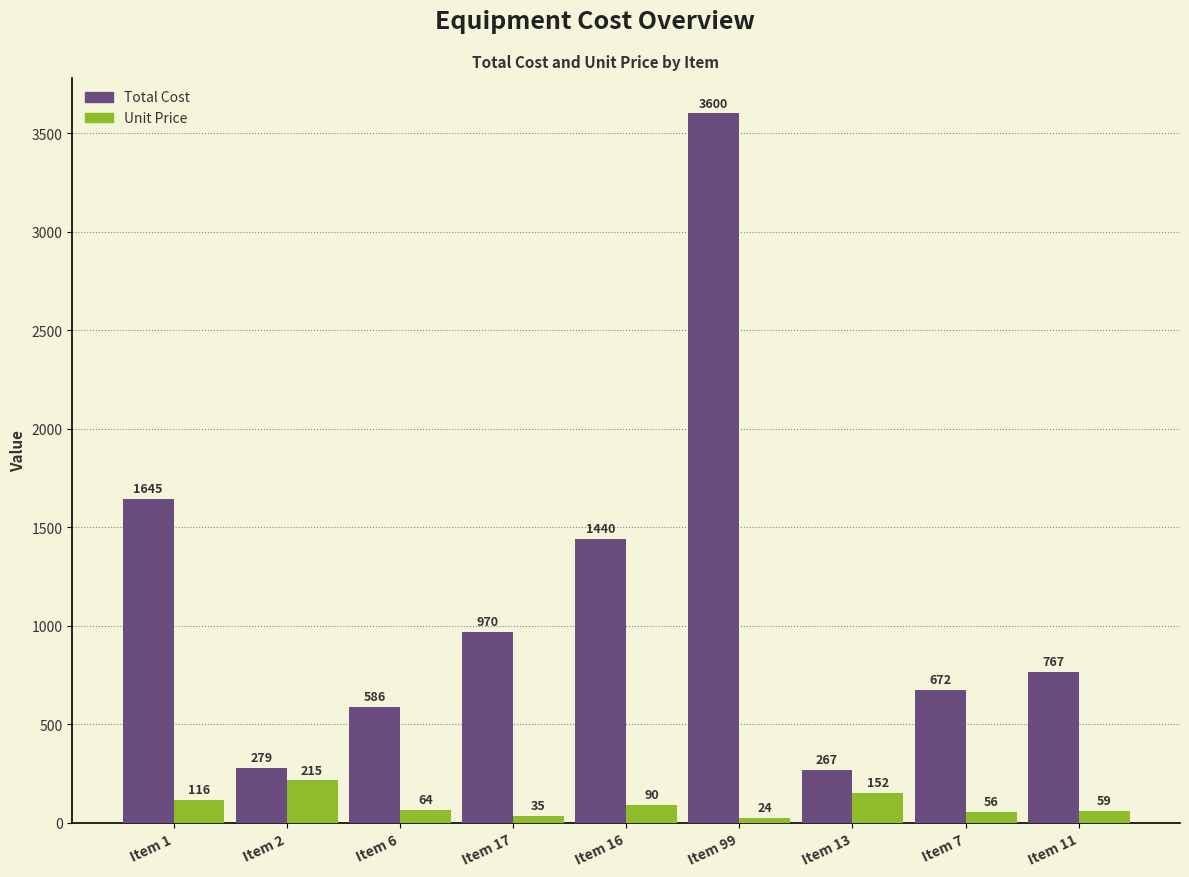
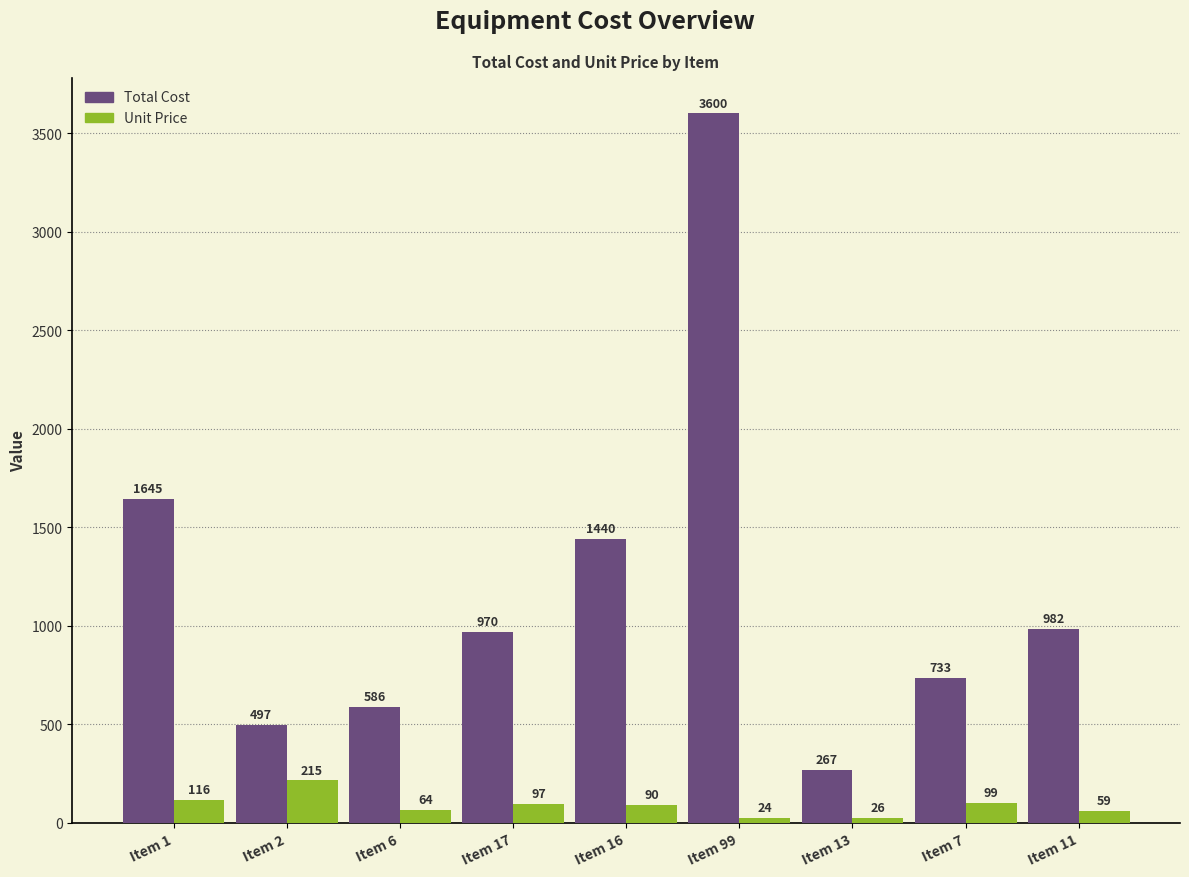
  {
    "Total Cost": {
      "Item 1": 1645,
-     "Item 2": 279,
+     "Item 2": 497,
      "Item 6": 586,
      "Item 17": 970,
      "Item 16": 1440,
      "Item 99": 3600,
      "Item 13": 267,
-     "Item 7": 672,
-     "Item 11": 767
+     "Item 7": 733,
+     "Item 11": 982
    },
    "Unit Price": {
      "Item 1": 116,
      "Item 2": 215,
      "Item 6": 64,
-     "Item 17": 35,
+     "Item 17": 97,
      "Item 16": 90,
      "Item 99": 24,
-     "Item 13": 152,
-     "Item 7": 56,
+     "Item 13": 26,
+     "Item 7": 99,
      "Item 11": 59
    }
  }
